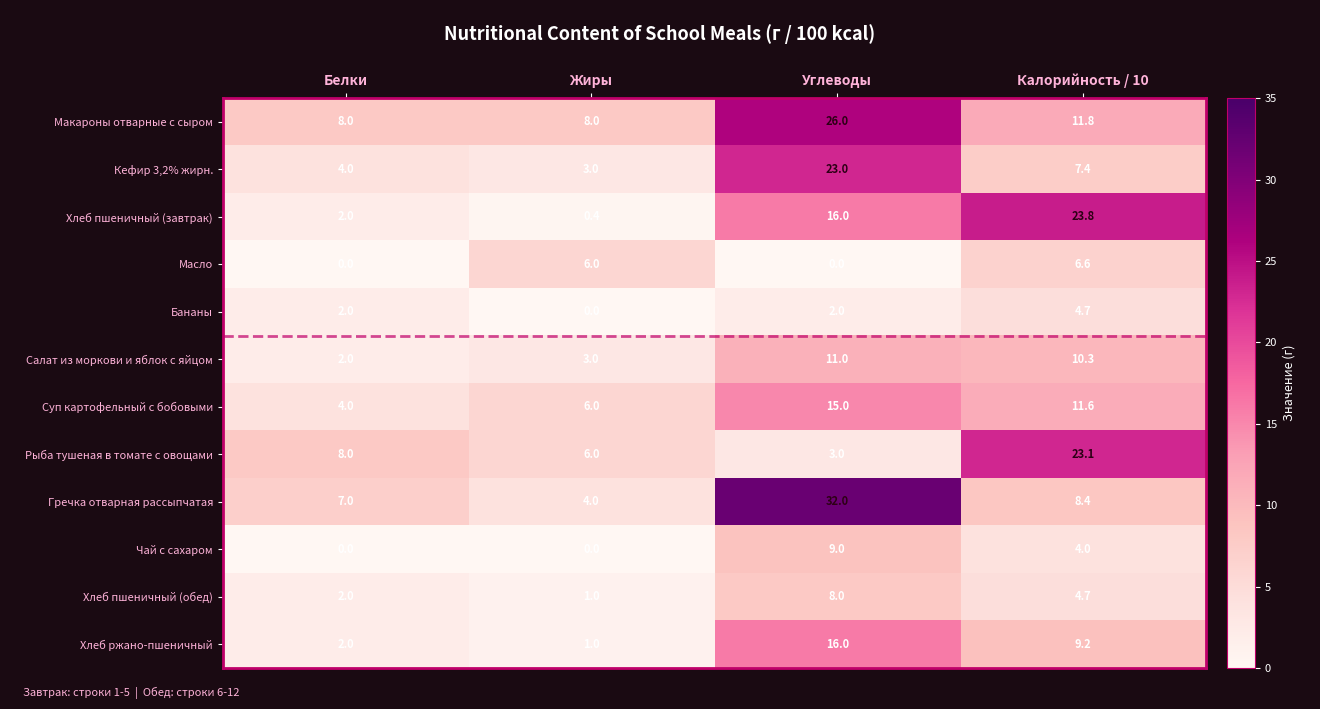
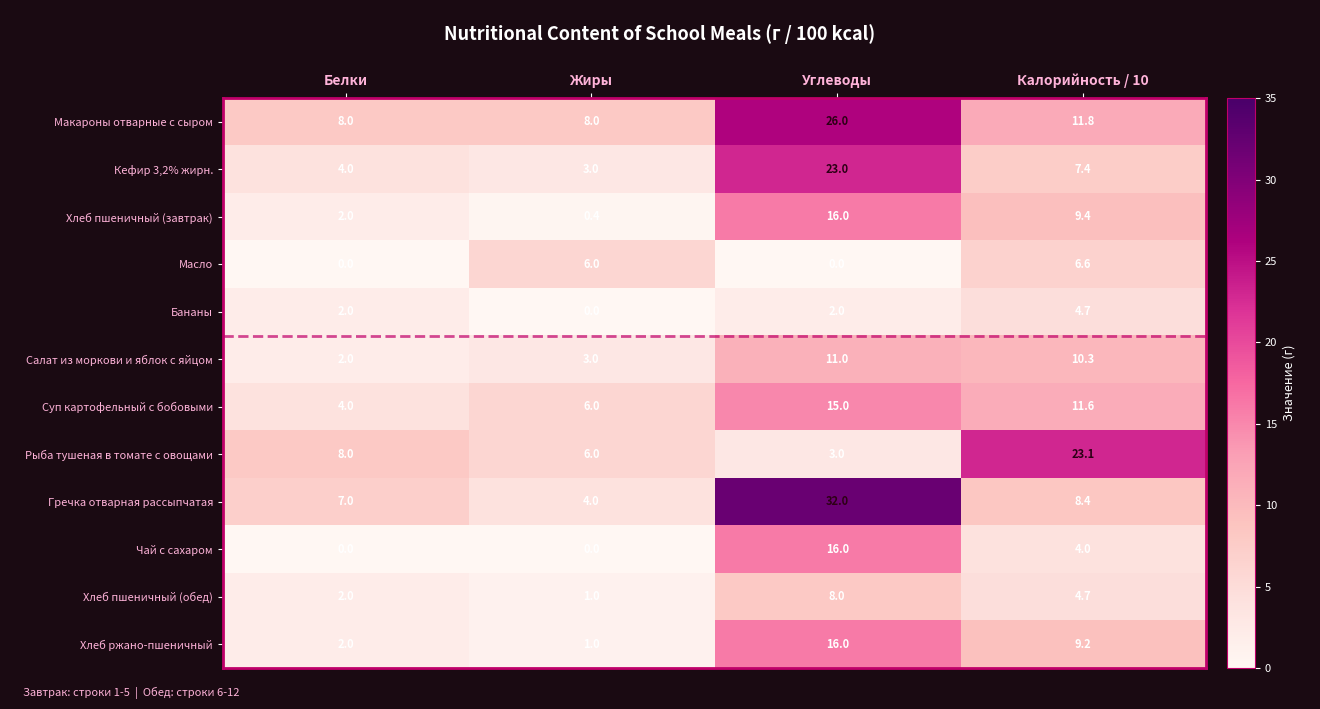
  {
    "Макароны отварные с сыром": {
      "Белки": 8.0,
      "Жиры": 8.0,
      "Углеводы": 26.0,
      "Калорийность / 10": 11.8
    },
    "Кефир 3,2% жирн.": {
      "Углеводы": 23.0,
      "Калорийность / 10": 7.4
    },
    "Хлеб пшеничный (завтрак)": {
      "Углеводы": 16.0,
-     "Калорийность / 10": 23.8
+     "Калорийность / 10": 9.4
    },
    "Масло": {
      "Калорийность / 10": 6.6
    },
    "Салат из моркови и яблок с яйцом": {
      "Углеводы": 11.0,
      "Калорийность / 10": 10.3
    },
    "Суп картофельный с бобовыми": {
      "Углеводы": 15.0,
      "Калорийность / 10": 11.6
    },
    "Рыба тушеная в томате с овощами": {
      "Белки": 8.0,
      "Калорийность / 10": 23.1
    },
    "Гречка отварная рассыпчатая": {
      "Белки": 7.0,
      "Углеводы": 32.0,
      "Калорийность / 10": 8.4
    },
    "Чай с сахаром": {
-     "Углеводы": 9.0
+     "Углеводы": 16.0
    },
    "Хлеб пшеничный (обед)": {
      "Углеводы": 8.0
    },
    "Хлеб ржано-пшеничный": {
      "Углеводы": 16.0,
      "Калорийность / 10": 9.2
    }
  }
